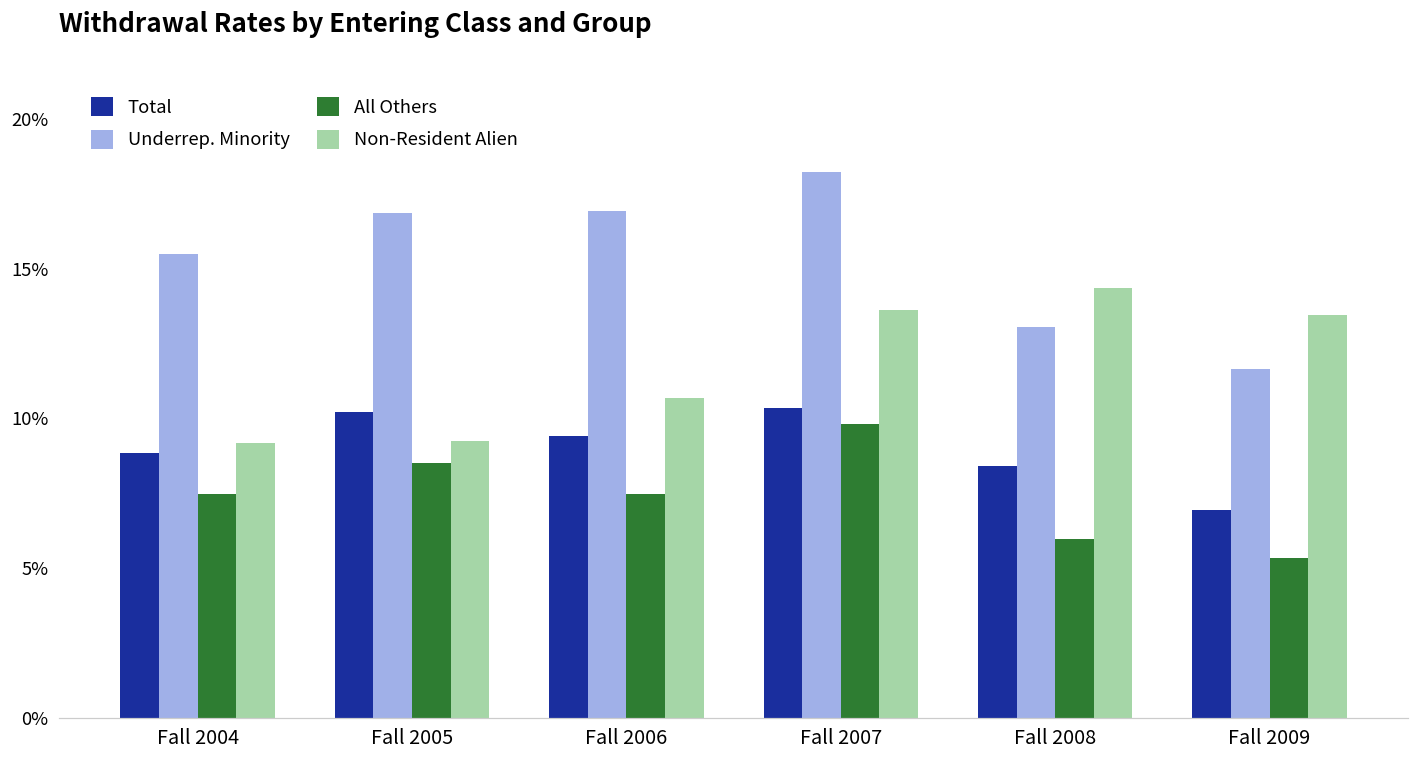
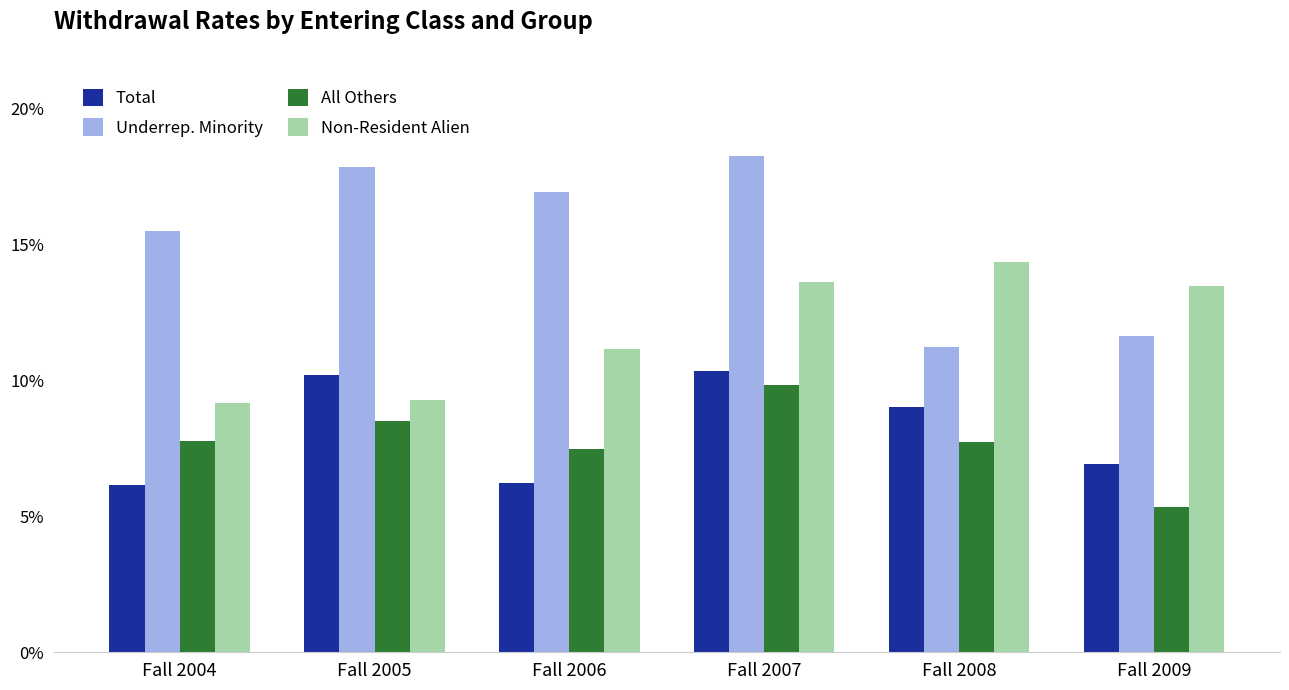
  {
    "Total": {
-     "Fall 2004": "8.8%",
+     "Fall 2004": "6.2%",
      "Fall 2005": "10.2%",
-     "Fall 2006": "9.4%",
+     "Fall 2006": "6.2%",
      "Fall 2007": "10.4%",
-     "Fall 2008": "8.4%",
+     "Fall 2008": "9.0%",
      "Fall 2009": "6.9%"
    },
    "Underrep. Minority": {
      "Fall 2004": "15.5%",
-     "Fall 2005": "16.9%",
+     "Fall 2005": "17.8%",
      "Fall 2006": "16.9%",
      "Fall 2007": "18.2%",
-     "Fall 2008": "13.1%",
+     "Fall 2008": "11.2%",
      "Fall 2009": "11.6%"
    },
    "All Others": {
-     "Fall 2004": "7.5%",
+     "Fall 2004": "7.8%",
      "Fall 2005": "8.5%",
      "Fall 2006": "7.5%",
      "Fall 2007": "9.8%",
-     "Fall 2008": "6.0%",
+     "Fall 2008": "7.7%",
      "Fall 2009": "5.3%"
    },
    "Non-Resident Alien": {
      "Fall 2004": "9.2%",
      "Fall 2005": "9.3%",
-     "Fall 2006": "10.7%",
+     "Fall 2006": "11.1%",
      "Fall 2007": "13.6%",
      "Fall 2008": "14.4%",
      "Fall 2009": "13.5%"
    }
  }
